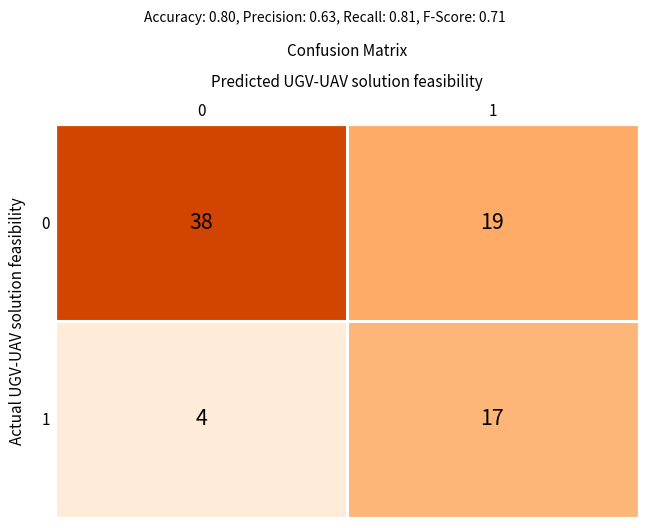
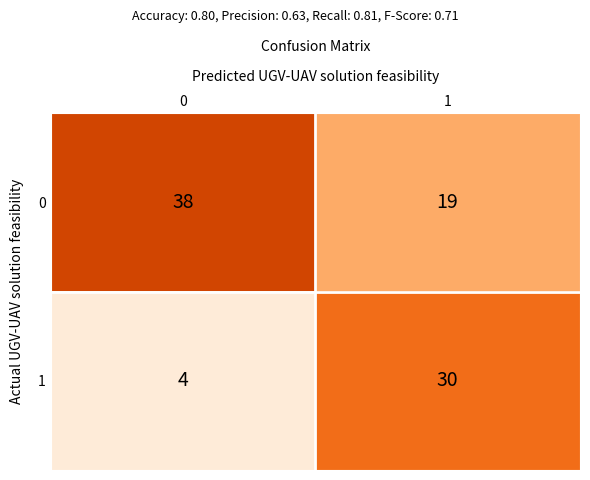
  {
    "0": {
      "0": 38,
      "1": 19
    },
    "1": {
      "0": 4,
-     "1": 17
+     "1": 30
    }
  }
